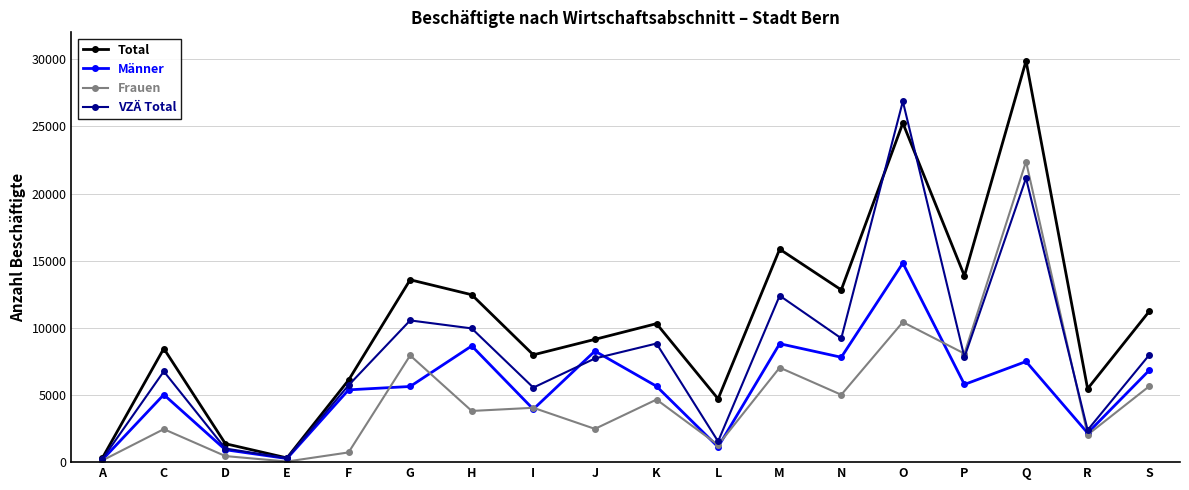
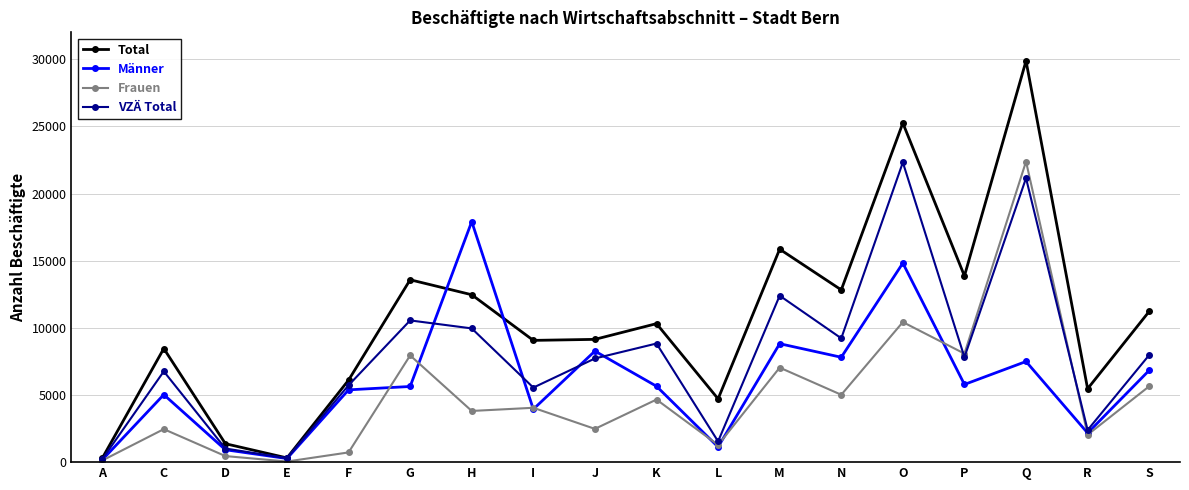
  {
    "Total": {
      "C": 8500,
      "D": 1400,
      "F": 6100,
      "G": 13600,
      "H": 12500,
-     "I": 8000,
+     "I": 9100,
      "J": 9100,
      "K": 10300,
      "L": 4700,
      "M": 15900,
      "N": 12800,
      "O": 25200,
      "P": 13900,
      "Q": 29900,
      "R": 5500,
      "S": 11200
    },
    "Männer": {
      "C": 5000,
      "F": 5400,
      "G": 5600,
-     "H": 8700,
+     "H": 17900,
      "J": 8300,
      "K": 5700,
      "M": 8800,
      "N": 7800,
      "O": 14800,
      "P": 5800,
      "Q": 7500,
      "S": 6800
    },
    "Frauen": {
      "C": 2500,
      "D": 500,
      "E": 0,
      "F": 700,
      "G": 7900,
      "H": 3800,
      "J": 2500,
      "K": 4700,
      "M": 7000,
      "N": 5000,
      "O": 10400,
      "P": 8100,
      "Q": 22400,
      "S": 5600
    },
    "VZÄ Total": {
      "C": 6800,
      "F": 5700,
      "G": 10600,
      "H": 10000,
      "I": 5500,
      "J": 7700,
      "K": 8800,
      "L": 1500,
      "M": 12400,
      "N": 9200,
-     "O": 26900,
+     "O": 22300,
      "P": 7800,
      "Q": 21100,
      "R": 2400,
      "S": 8000
    }
  }
